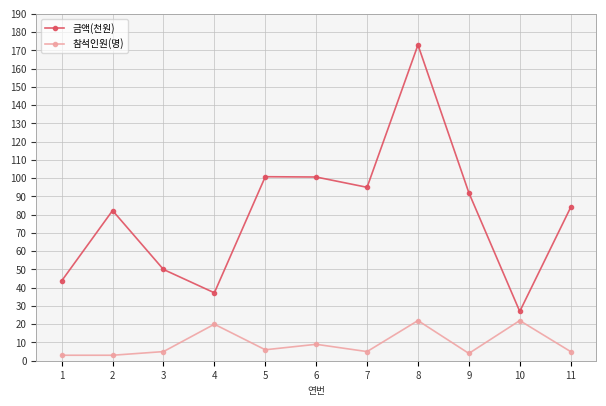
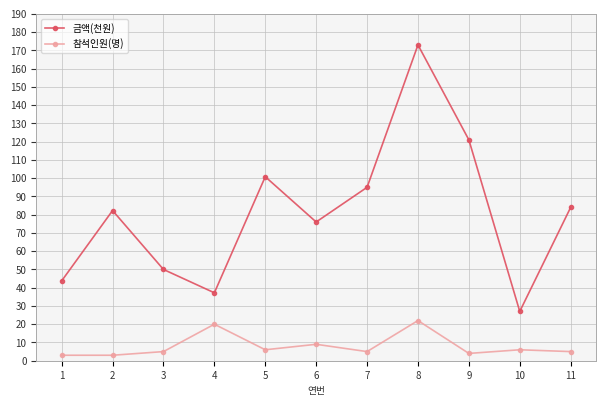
  {
    "금액(천원)": {
      "1": 44,
      "2": 82,
      "3": 50,
      "4": 37,
      "5": 101,
-     "6": 101,
+     "6": 76,
      "7": 95,
      "8": 173,
-     "9": 92,
+     "9": 121,
      "10": 27,
      "11": 84
    },
    "참석인원(명)": {
      "1": 3,
      "2": 3,
      "3": 5,
      "4": 20,
      "5": 6,
      "6": 9,
      "7": 5,
      "8": 22,
      "9": 4,
-     "10": 22,
+     "10": 6,
      "11": 5
    }
  }
